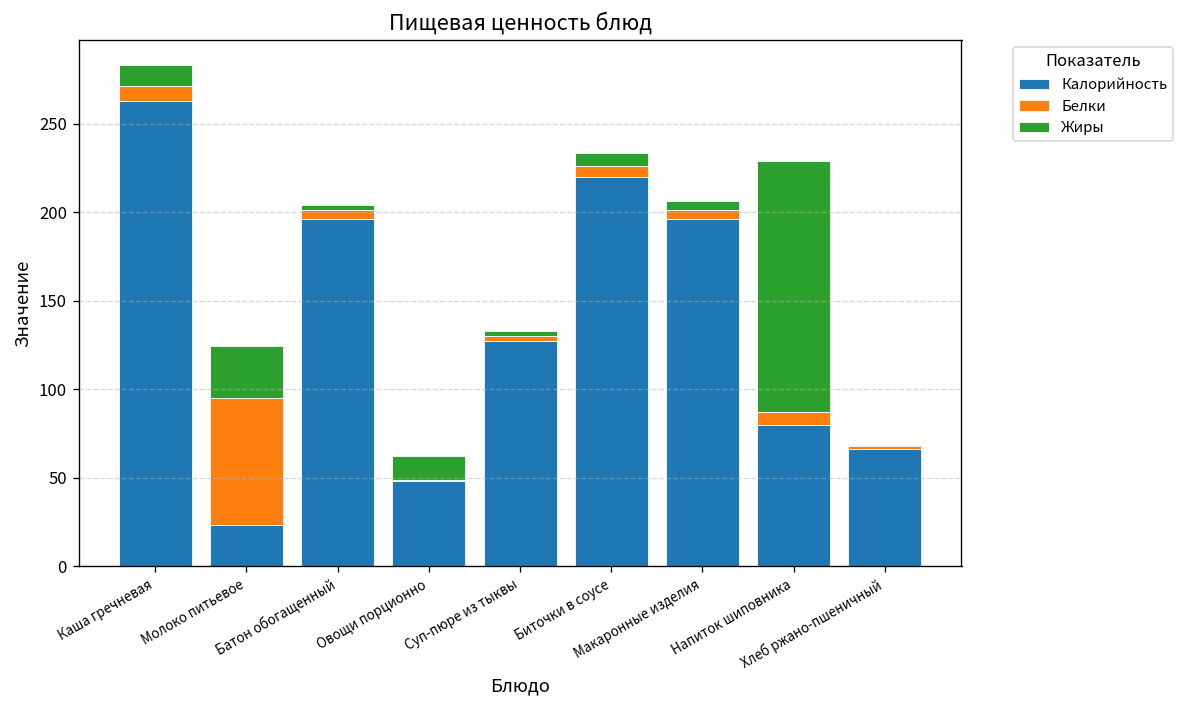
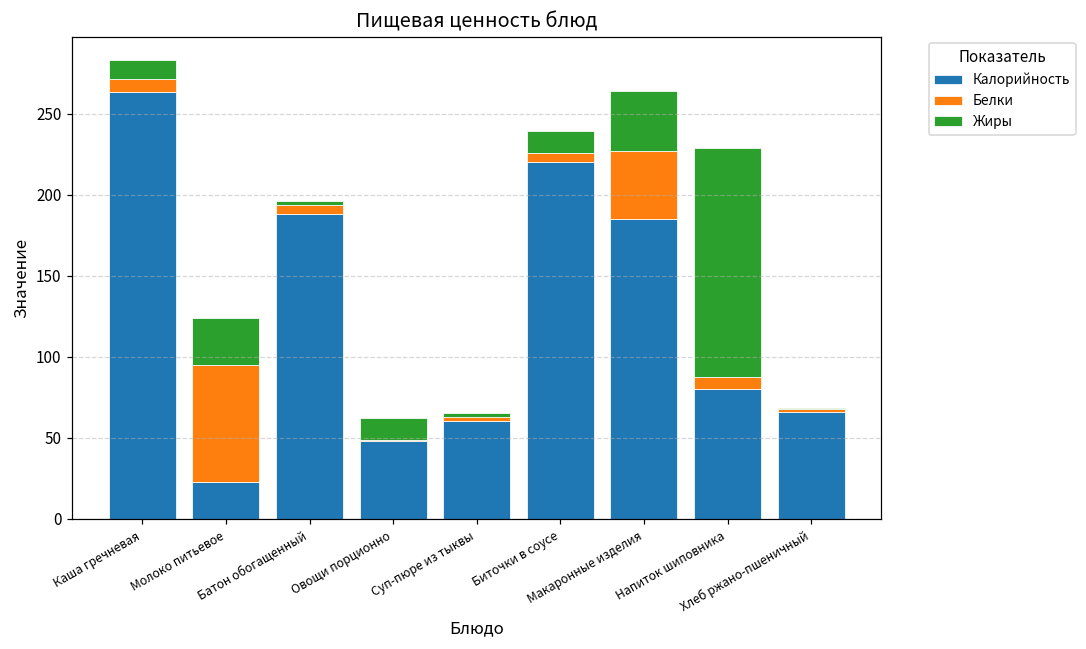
  {
    "Калорийность": {
      "Каша гречневая": 263,
      "Молоко питьевое": 23,
-     "Батон обогащенный": 196,
+     "Батон обогащенный": 188,
      "Овощи порционно": 48,
-     "Суп-пюре из тыквы": 127,
+     "Суп-пюре из тыквы": 60,
      "Биточки в соусе": 220,
-     "Макаронные изделия": 196,
+     "Макаронные изделия": 185,
      "Напиток шиповника": 80,
      "Хлеб ржано-пшеничный": 66
    },
    "Белки": {
      "Каша гречневая": 8,
      "Молоко питьевое": 72,
      "Батон обогащенный": 6,
      "Суп-пюре из тыквы": 3,
      "Биточки в соусе": 6,
-     "Макаронные изделия": 6,
+     "Макаронные изделия": 42,
      "Напиток шиповника": 7,
      "Хлеб ржано-пшеничный": 2
    },
    "Жиры": {
      "Каша гречневая": 12,
      "Молоко питьевое": 29,
      "Батон обогащенный": 2,
      "Овощи порционно": 14,
      "Суп-пюре из тыквы": 3,
-     "Биточки в соусе": 7,
-     "Макаронные изделия": 5,
+     "Биточки в соусе": 14,
+     "Макаронные изделия": 37,
      "Напиток шиповника": 142
    }
  }
